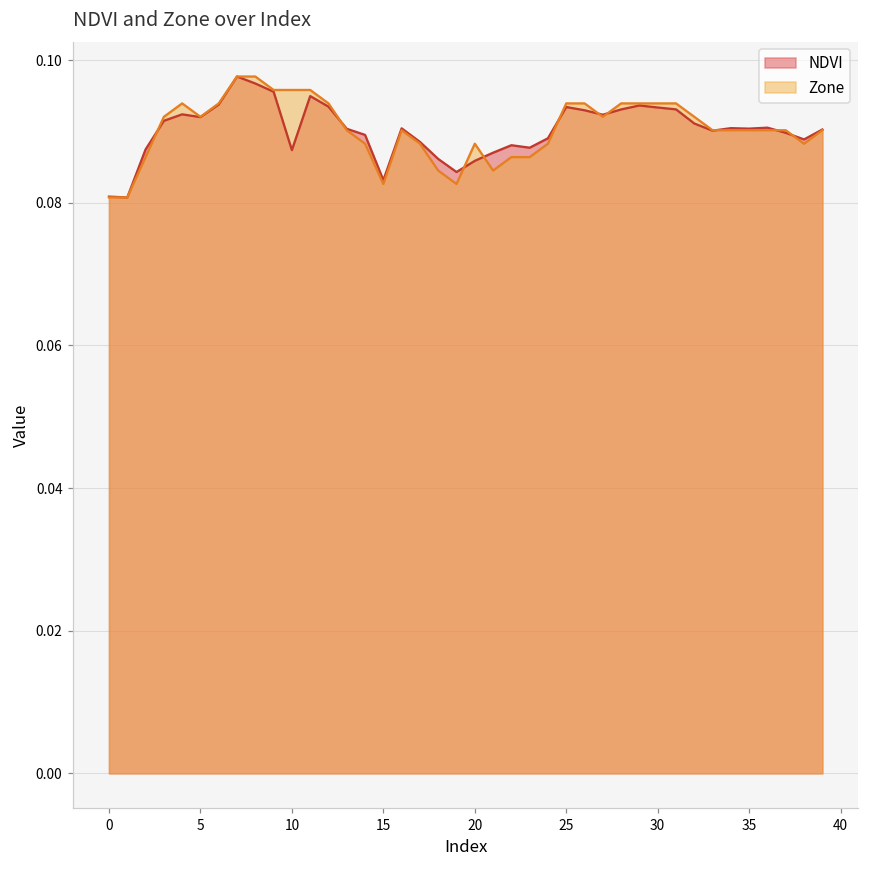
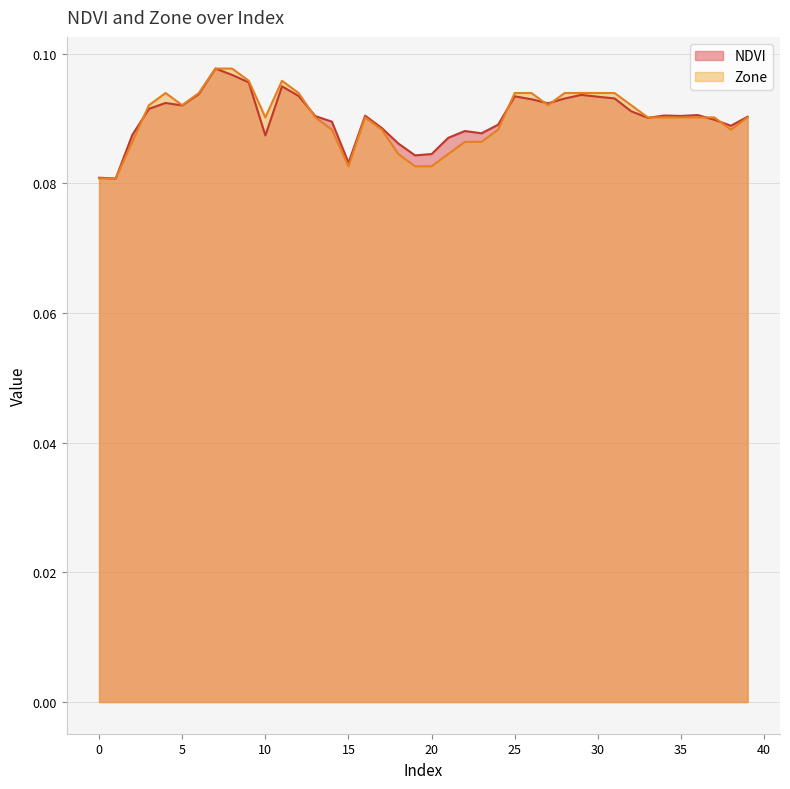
  {
    "NDVI": {
      "10": 0.087,
      "15": 0.083,
-     "20": 0.086,
+     "20": 0.085,
      "25": 0.093,
      "30": 0.093
    },
    "Zone": {
-     "10": 0.096,
+     "10": 0.090,
      "15": 0.083,
-     "20": 0.088,
+     "20": 0.083,
      "25": 0.094,
      "30": 0.094
    }
  }
